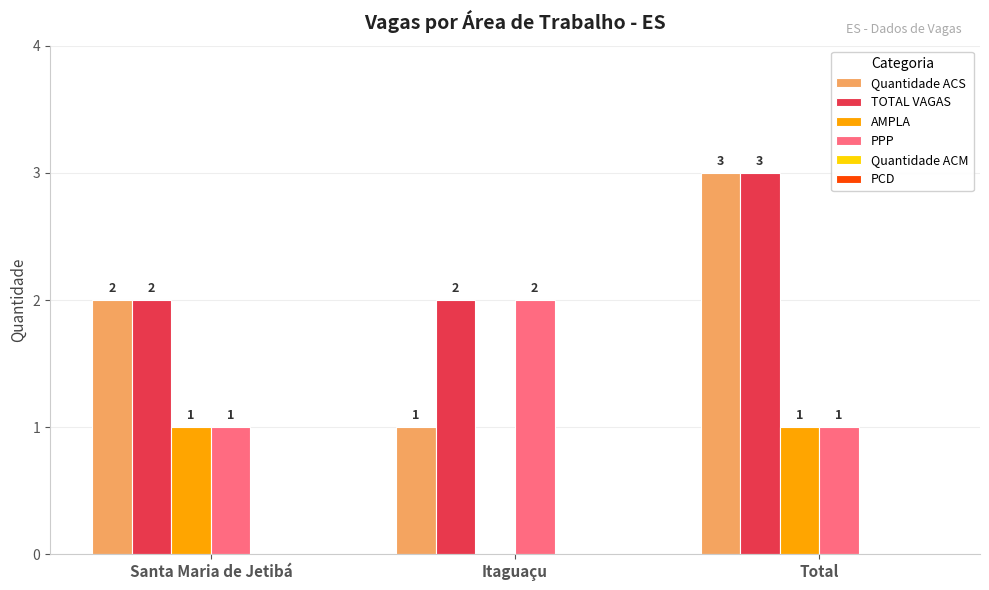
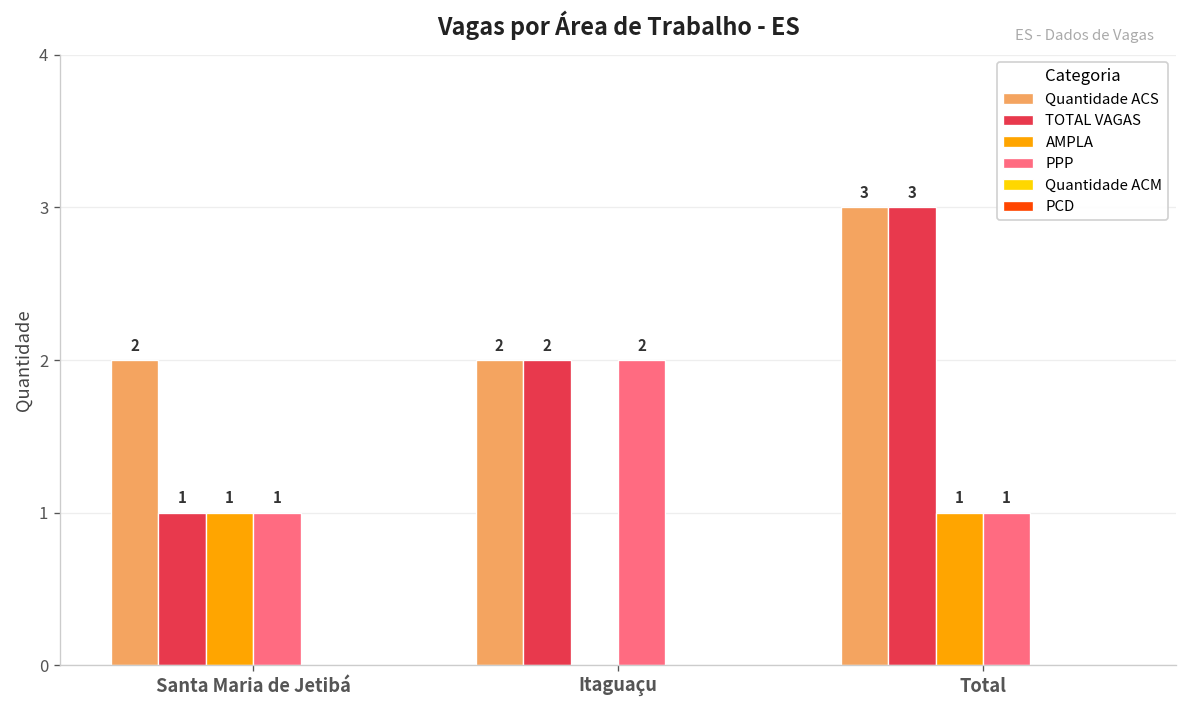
  {
    "Quantidade ACS": {
      "Santa Maria de Jetibá": 2,
-     "Itaguaçu": 1,
+     "Itaguaçu": 2,
      "Total": 3
    },
    "TOTAL VAGAS": {
-     "Santa Maria de Jetibá": 2,
+     "Santa Maria de Jetibá": 1,
      "Itaguaçu": 2,
      "Total": 3
    },
    "PPP": {
      "Santa Maria de Jetibá": 1,
      "Itaguaçu": 2,
      "Total": 1
    },
    "PCD": {
      "Santa Maria de Jetibá": 0.00,
      "Itaguaçu": 0.00,
      "Total": 0.00
    }
  }
